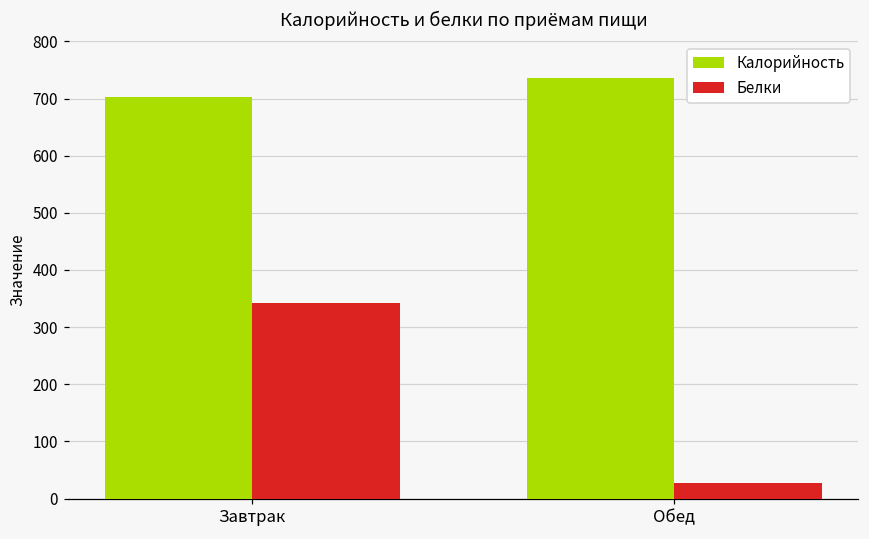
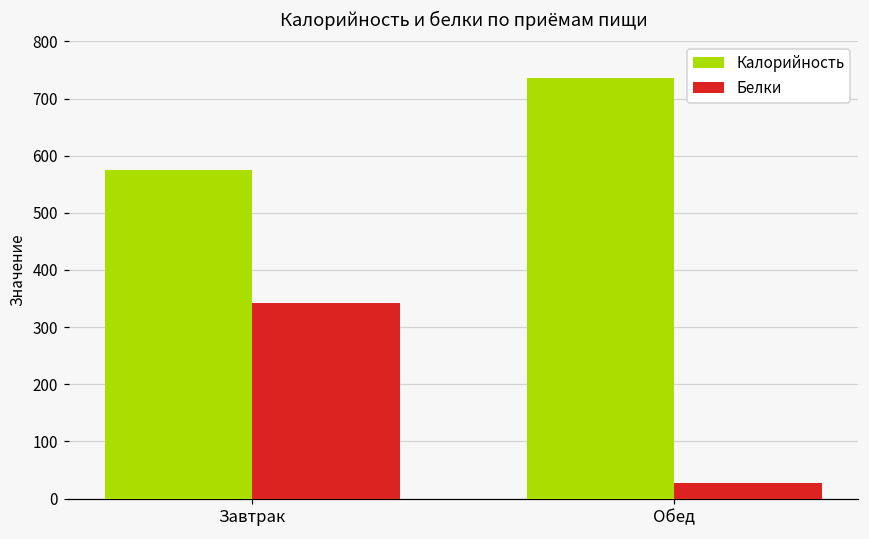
  {
    "Калорийность": {
-     "Завтрак": 700,
+     "Завтрак": 580,
      "Обед": 740
    },
    "Белки": {
      "Завтрак": 340,
      "Обед": 30
    }
  }
